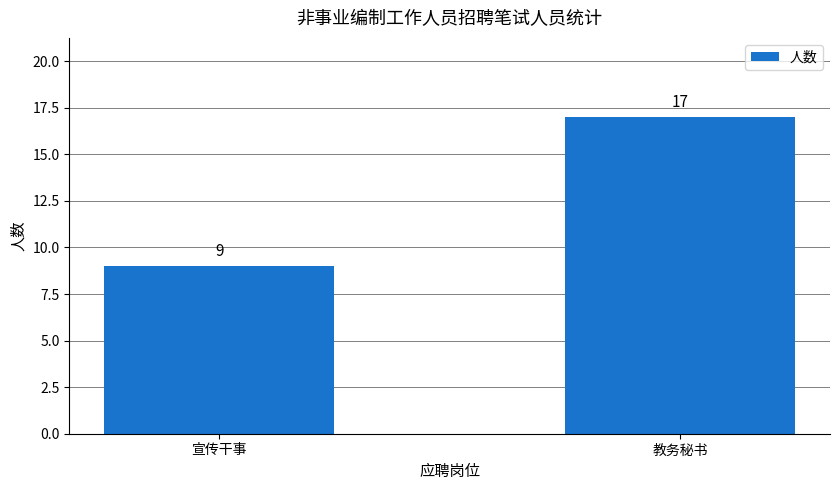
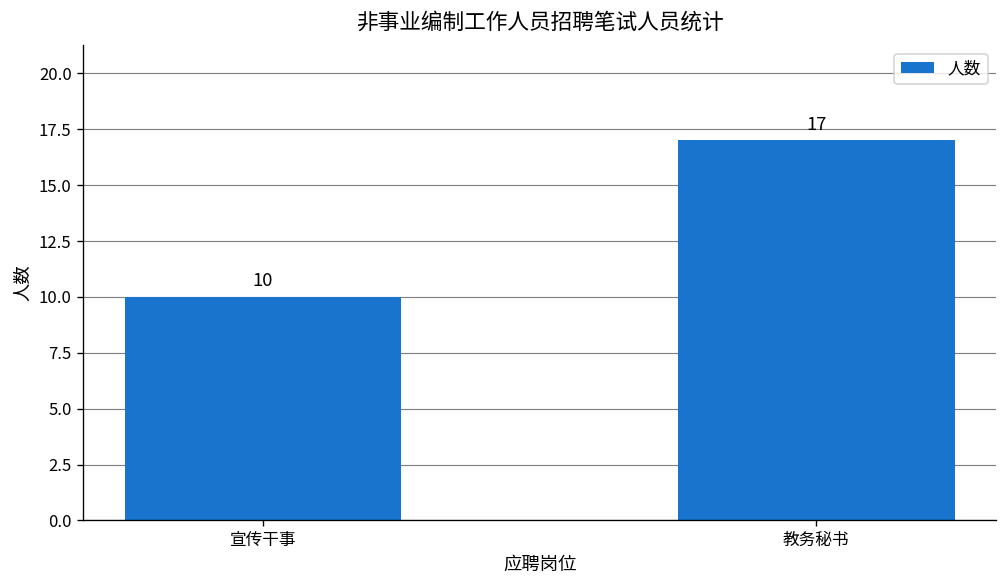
  {
-   "宣传干事": 9,
+   "宣传干事": 10,
    "教务秘书": 17
  }
